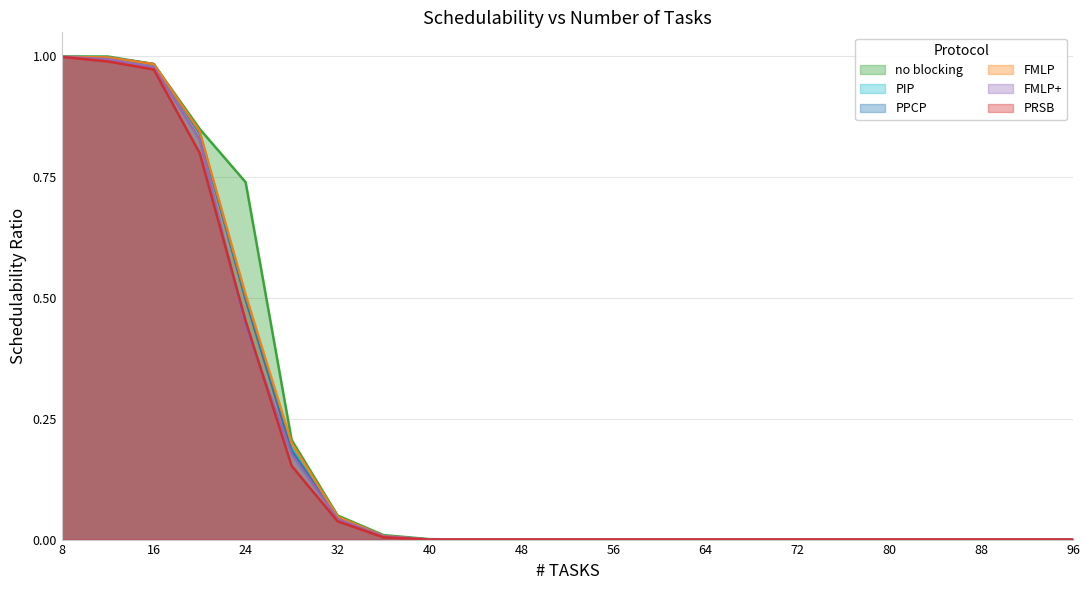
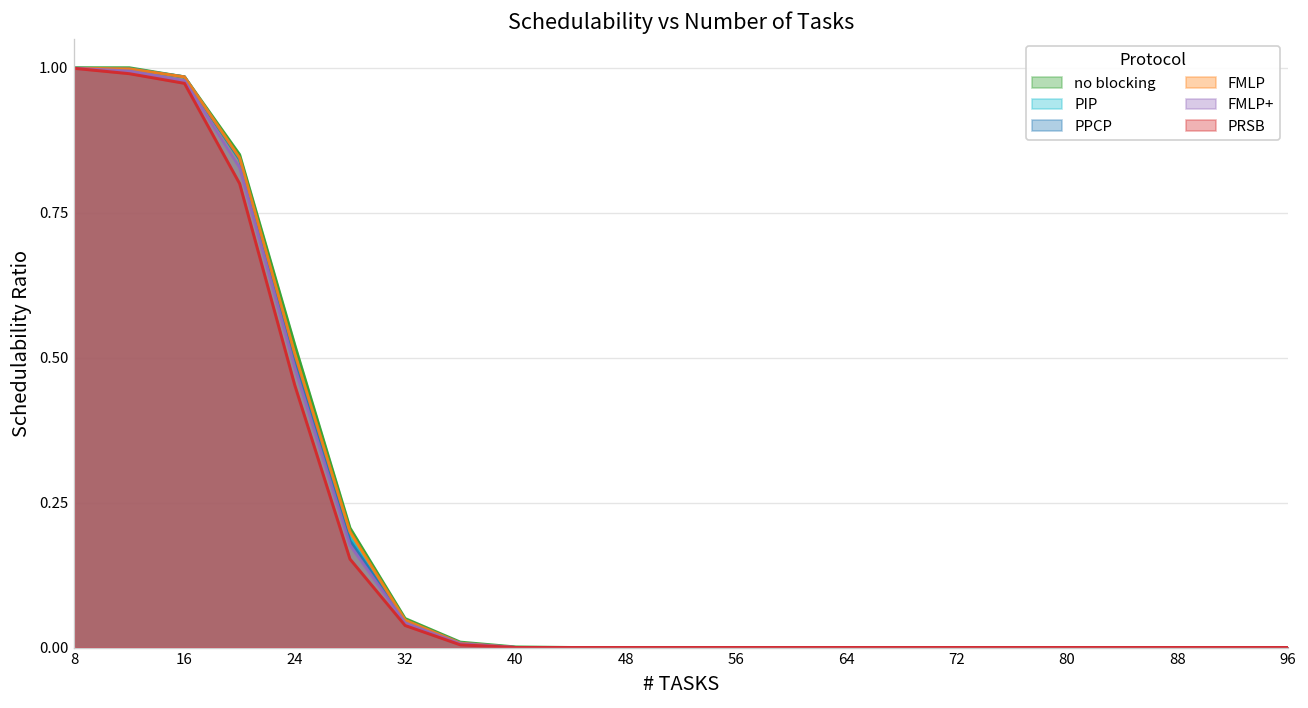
  {
    "no blocking": {
-     "24": 0.74
+     "24": 0.52
    },
    "FMLP+": {
-     "24": 0.44
+     "24": 0.48
    }
  }
